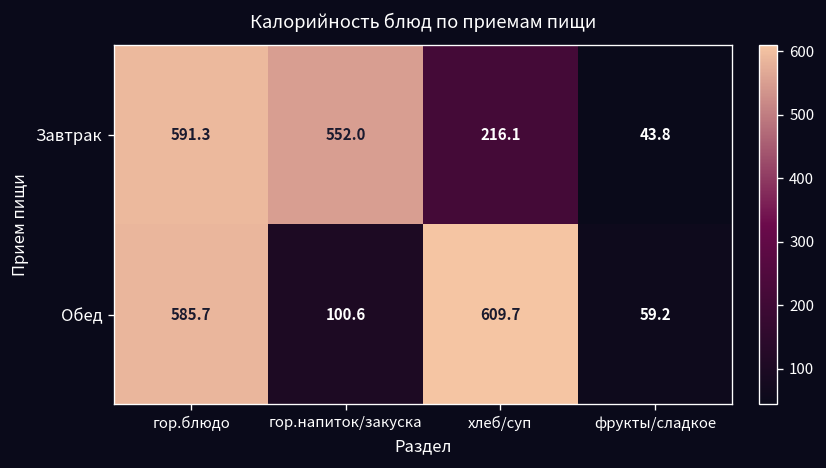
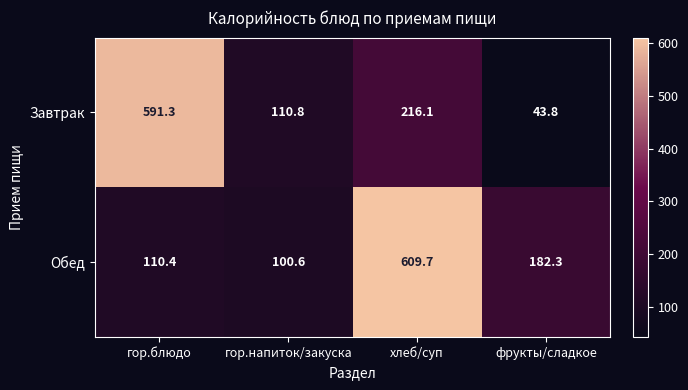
  {
    "Завтрак": {
      "гор.блюдо": 591.3,
-     "гор.напиток/закуска": 552.0,
+     "гор.напиток/закуска": 110.8,
      "хлеб/суп": 216.1,
      "фрукты/сладкое": 43.8
    },
    "Обед": {
-     "гор.блюдо": 585.7,
+     "гор.блюдо": 110.4,
      "гор.напиток/закуска": 100.6,
      "хлеб/суп": 609.7,
-     "фрукты/сладкое": 59.2
+     "фрукты/сладкое": 182.3
    }
  }
